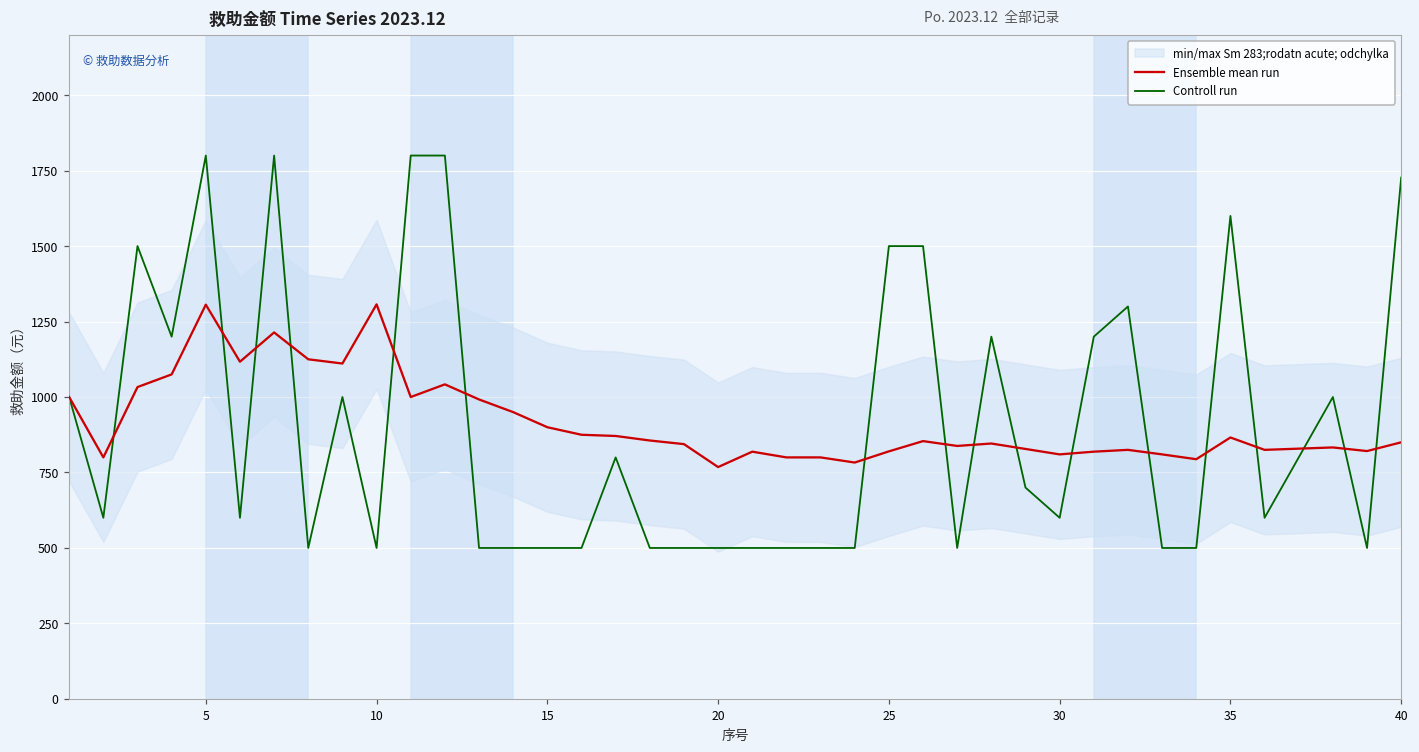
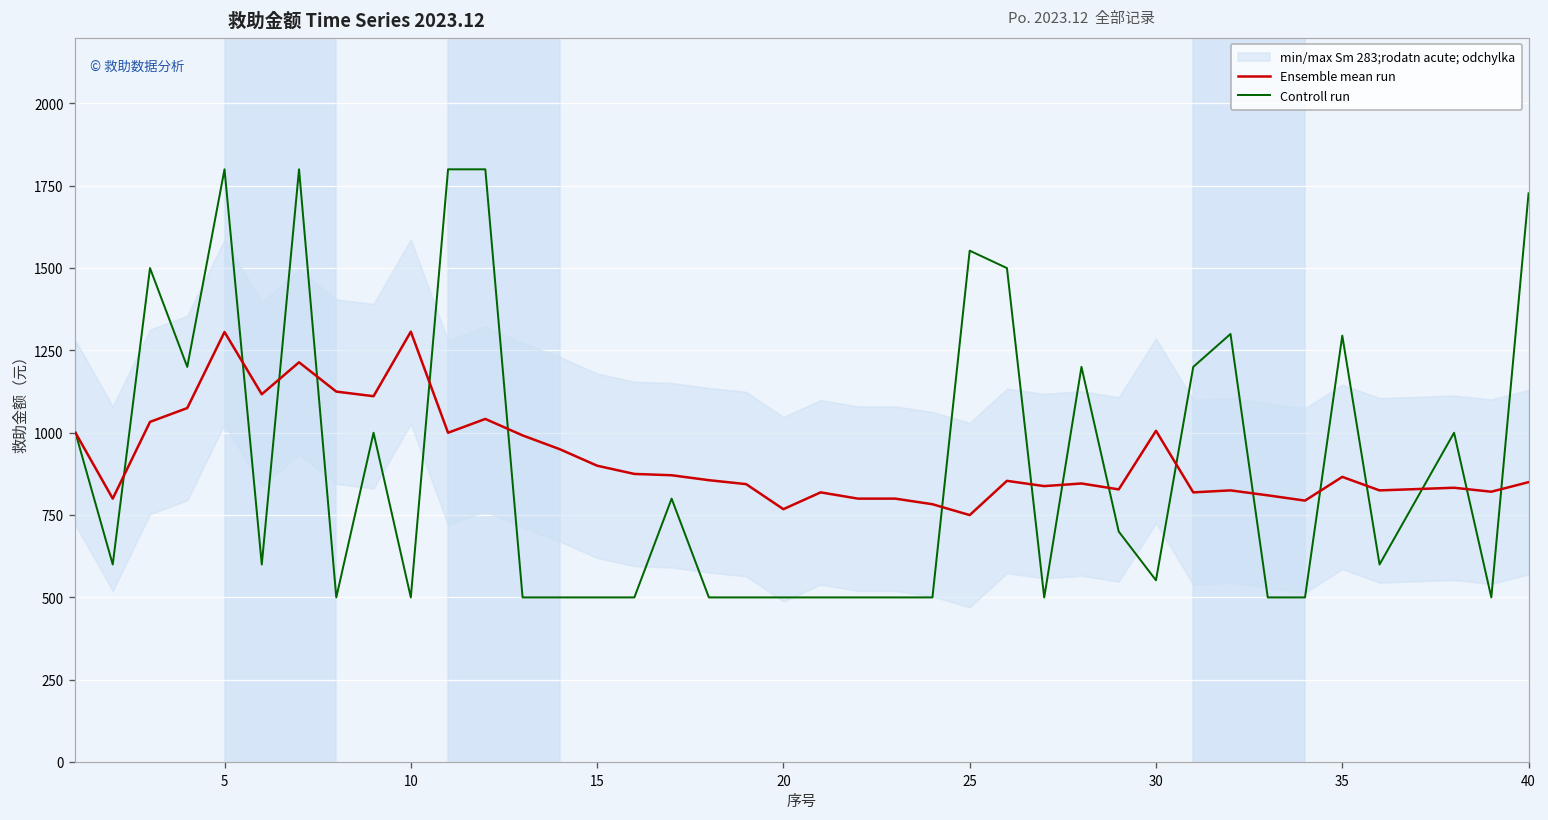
  {
    "Ensemble mean run": {
      "5": 1310,
      "10": 1310,
      "15": 900,
      "20": 770,
-     "25": 820,
-     "30": 810,
+     "25": 750,
+     "30": 1010,
      "35": 870,
      "40": 850
    },
    "Controll run": {
      "5": 1800,
      "10": 500,
      "15": 500,
      "20": 500,
-     "25": 1500,
-     "30": 600,
-     "35": 1600,
+     "25": 1550,
+     "30": 550,
+     "35": 1300,
      "40": 1730
    }
  }
